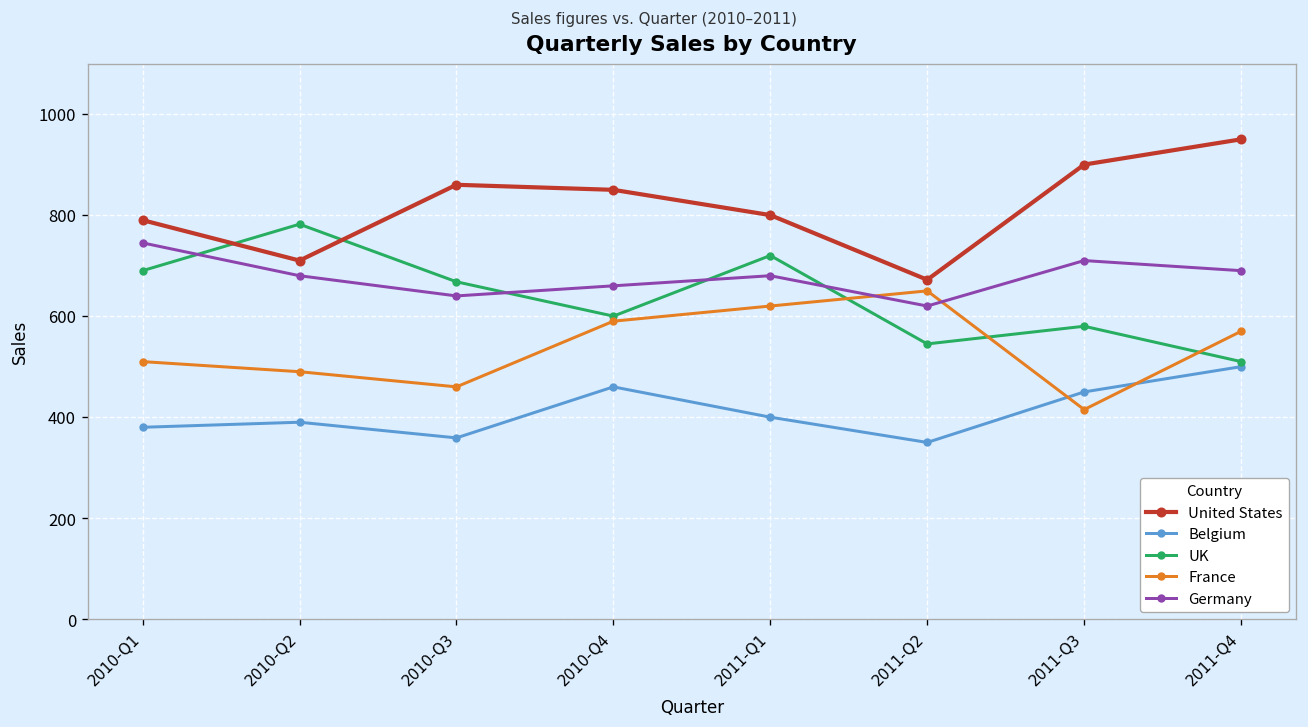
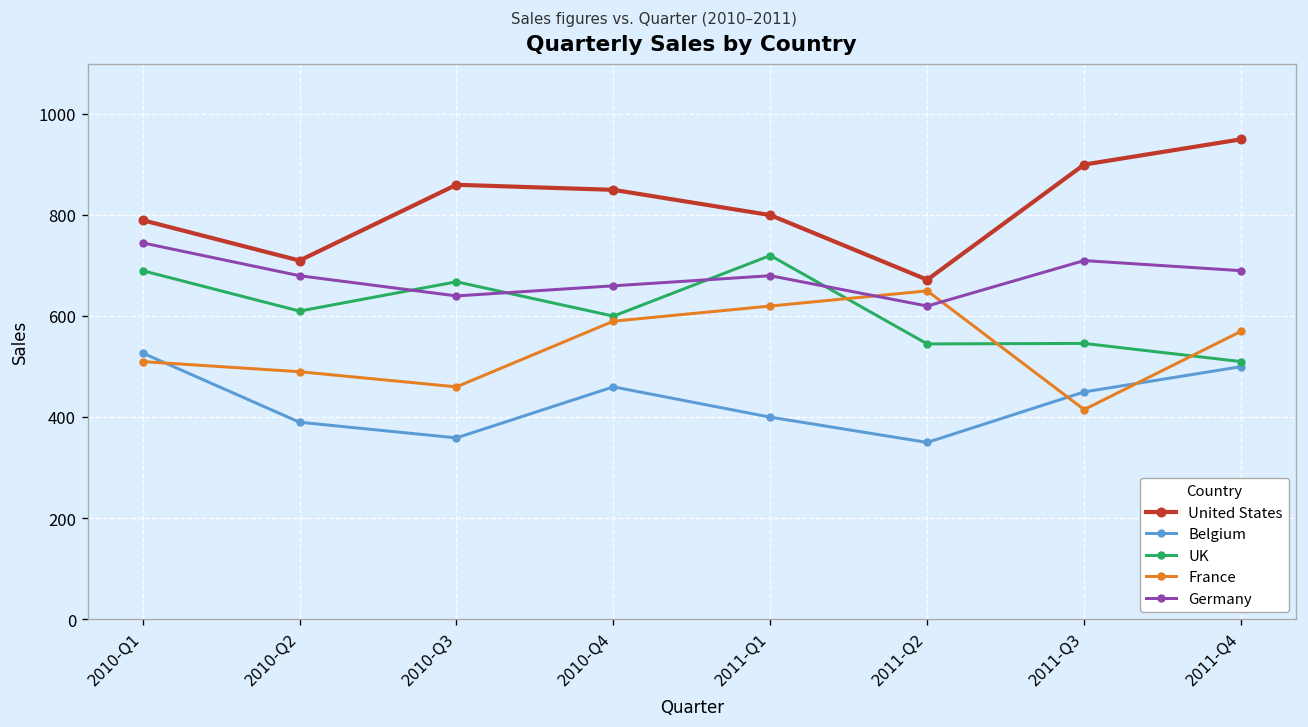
  {
    "United States": {
      "2010-Q1": 790,
      "2010-Q2": 710,
      "2010-Q3": 860,
      "2010-Q4": 850,
      "2011-Q1": 800,
      "2011-Q2": 670,
      "2011-Q3": 900,
      "2011-Q4": 950
    },
    "Belgium": {
-     "2010-Q1": 380,
+     "2010-Q1": 530,
      "2010-Q2": 390,
      "2010-Q3": 360,
      "2010-Q4": 460,
      "2011-Q1": 400,
      "2011-Q2": 350,
      "2011-Q3": 450,
      "2011-Q4": 500
    },
    "UK": {
      "2010-Q1": 690,
-     "2010-Q2": 780,
+     "2010-Q2": 610,
      "2010-Q3": 670,
      "2010-Q4": 600,
      "2011-Q1": 720,
      "2011-Q2": 550,
-     "2011-Q3": 580,
+     "2011-Q3": 550,
      "2011-Q4": 510
    },
    "France": {
      "2010-Q1": 510,
      "2010-Q2": 490,
      "2010-Q3": 460,
      "2010-Q4": 590,
      "2011-Q1": 620,
      "2011-Q2": 650,
      "2011-Q3": 420,
      "2011-Q4": 570
    },
    "Germany": {
      "2010-Q1": 750,
      "2010-Q2": 680,
      "2010-Q3": 640,
      "2010-Q4": 660,
      "2011-Q1": 680,
      "2011-Q2": 620,
      "2011-Q3": 710,
      "2011-Q4": 690
    }
  }
